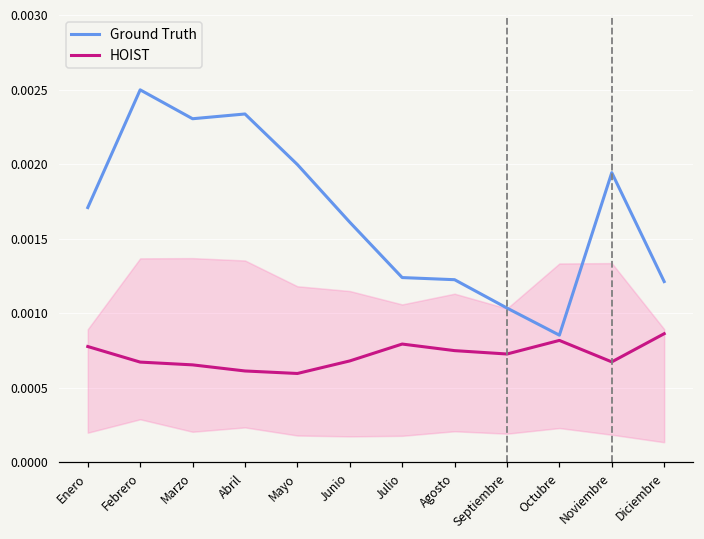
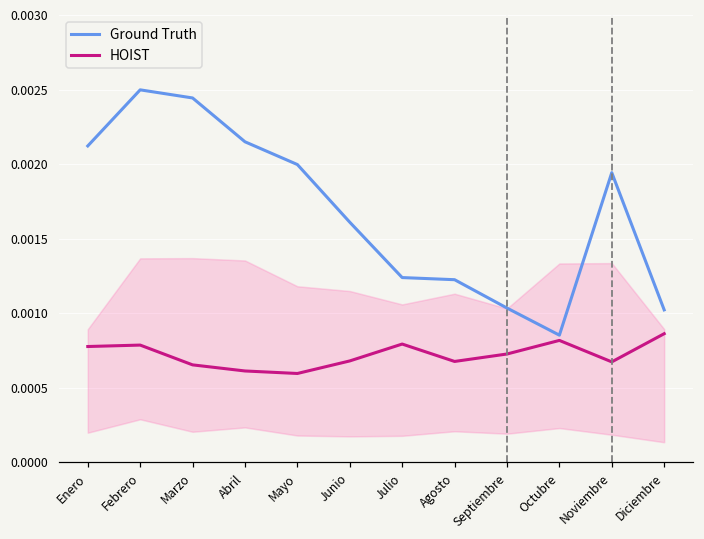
  {
    "Ground Truth": {
-     "Enero": 0.00171,
+     "Enero": 0.00212,
      "Febrero": 0.00250,
-     "Marzo": 0.00231,
-     "Abril": 0.00234,
+     "Marzo": 0.00245,
+     "Abril": 0.00215,
      "Mayo": 0.00200,
      "Junio": 0.00161,
      "Julio": 0.00124,
      "Agosto": 0.00122,
      "Octubre": 0.00085,
      "Noviembre": 0.00194,
-     "Diciembre": 0.00121
+     "Diciembre": 0.00102
    },
    "HOIST": {
      "Enero": 0.00078,
-     "Febrero": 0.00067,
+     "Febrero": 0.00079,
      "Marzo": 0.00065,
      "Abril": 0.00061,
      "Mayo": 0.00060,
      "Junio": 0.00068,
      "Julio": 0.00079,
-     "Agosto": 0.00075,
+     "Agosto": 0.00068,
      "Septiembre": 0.00073,
      "Octubre": 0.00082,
      "Noviembre": 0.00067,
      "Diciembre": 0.00086
    }
  }
